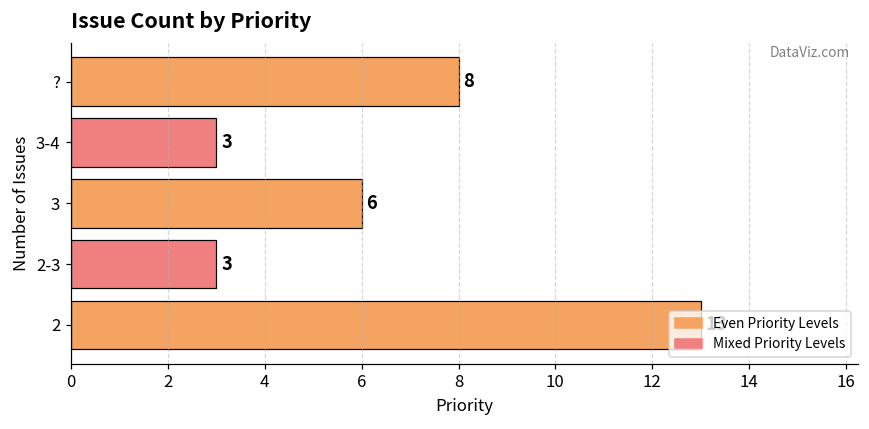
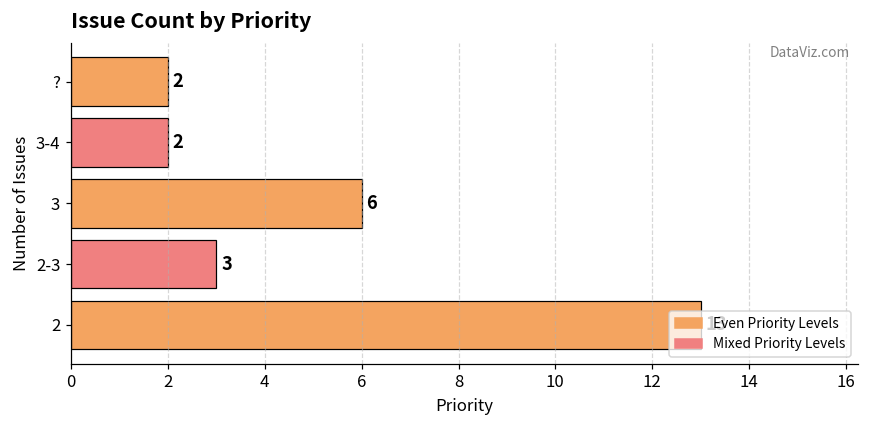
  {
-   "?": 8,
-   "3-4": 3,
+   "?": 2,
+   "3-4": 2,
    "3": 6,
    "2-3": 3
  }
